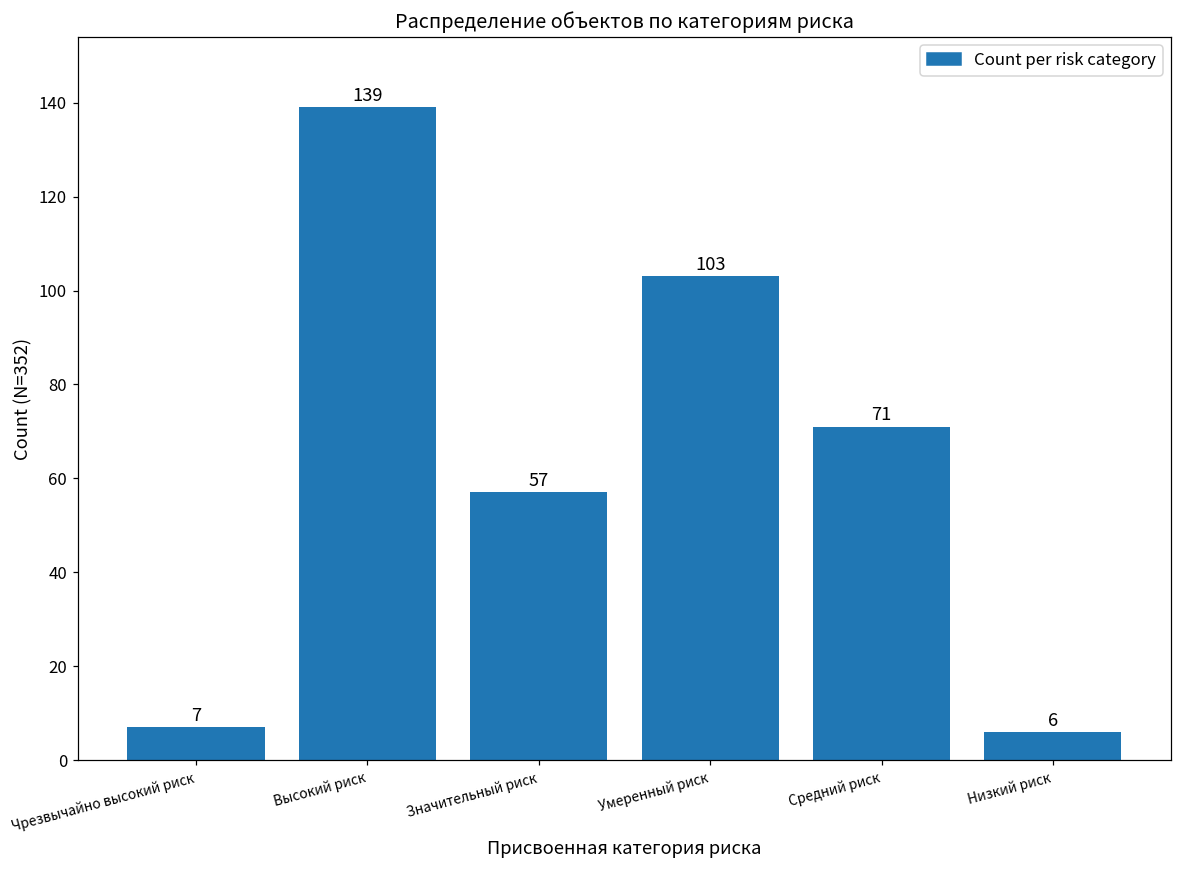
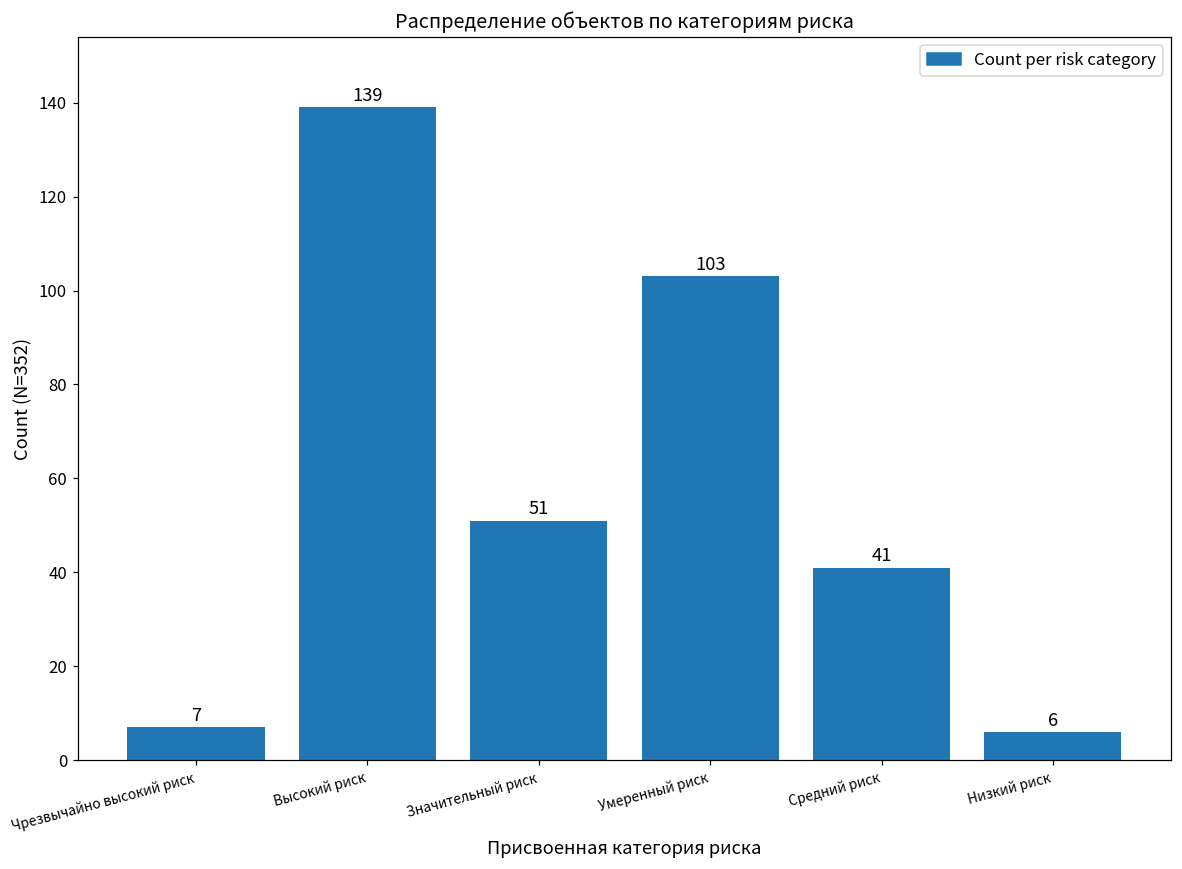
  {
    "Чрезвычайно высокий риск": 7,
    "Высокий риск": 139,
-   "Значительный риск": 57,
+   "Значительный риск": 51,
    "Умеренный риск": 103,
-   "Средний риск": 71,
+   "Средний риск": 41,
    "Низкий риск": 6
  }
